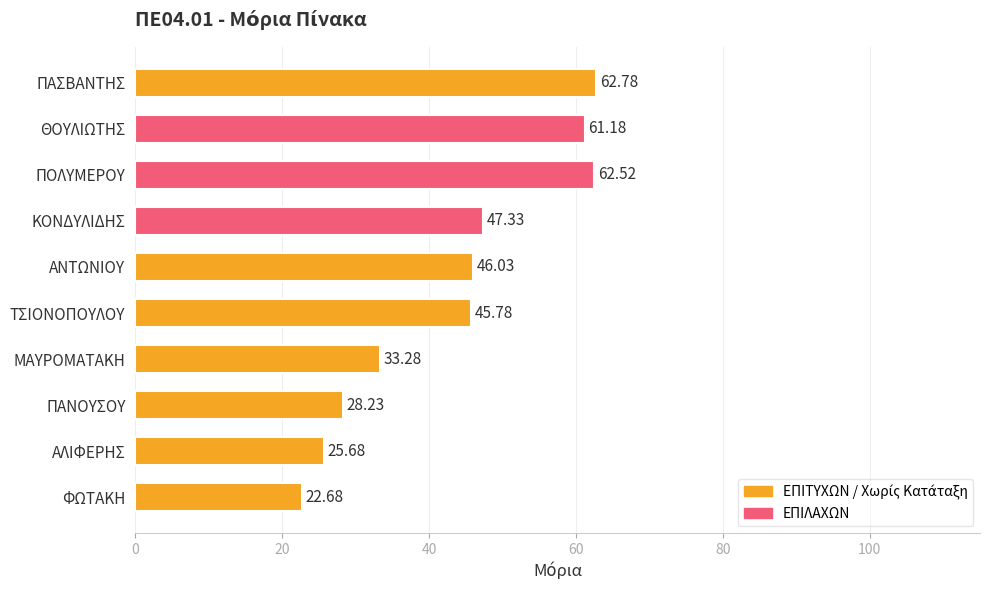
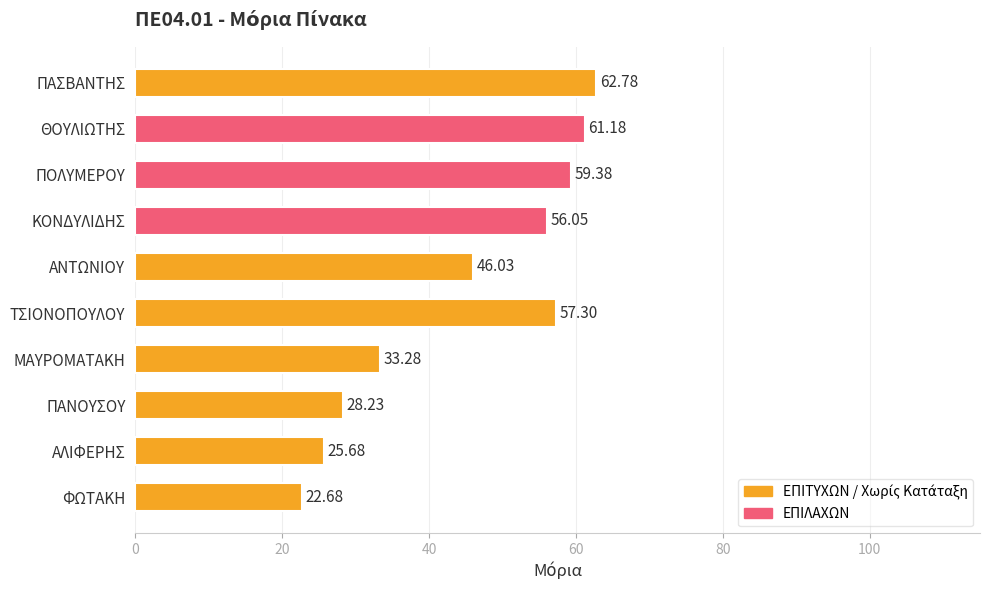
  {
    "ΠΑΣΒΑΝΤΗΣ": 62.78,
    "ΘΟΥΛΙΩΤΗΣ": 61.18,
-   "ΠΟΛΥΜΕΡΟΥ": 62.52,
-   "ΚΟΝΔΥΛΙΔΗΣ": 47.33,
+   "ΠΟΛΥΜΕΡΟΥ": 59.38,
+   "ΚΟΝΔΥΛΙΔΗΣ": 56.05,
    "ΑΝΤΩΝΙΟΥ": 46.03,
-   "ΤΣΙΟΝΟΠΟΥΛΟΥ": 45.78,
+   "ΤΣΙΟΝΟΠΟΥΛΟΥ": 57.30,
    "ΜΑΥΡΟΜΑΤΑΚΗ": 33.28,
    "ΠΑΝΟΥΣΟΥ": 28.23,
    "ΑΛΙΦΕΡΗΣ": 25.68,
    "ΦΩΤΑΚΗ": 22.68
  }
